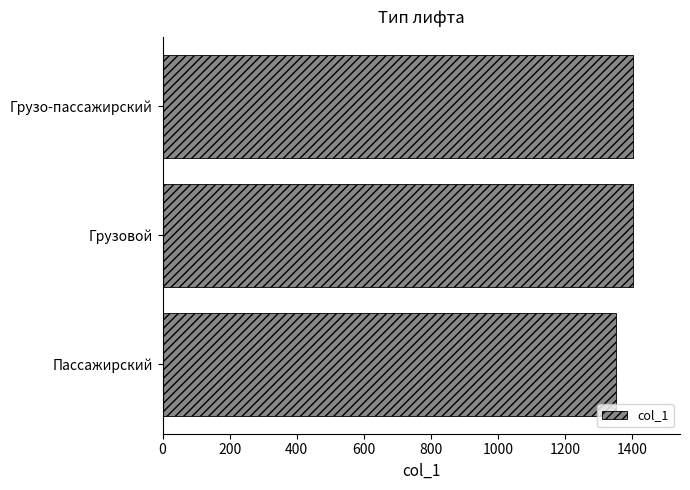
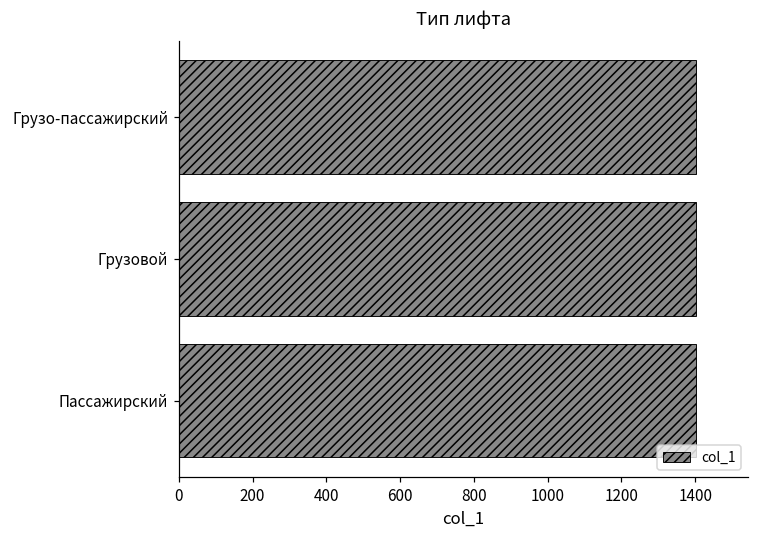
  {
    "Грузо-пассажирский": 1400,
    "Грузовой": 1400,
-   "Пассажирский": 1350
+   "Пассажирский": 1400
  }
